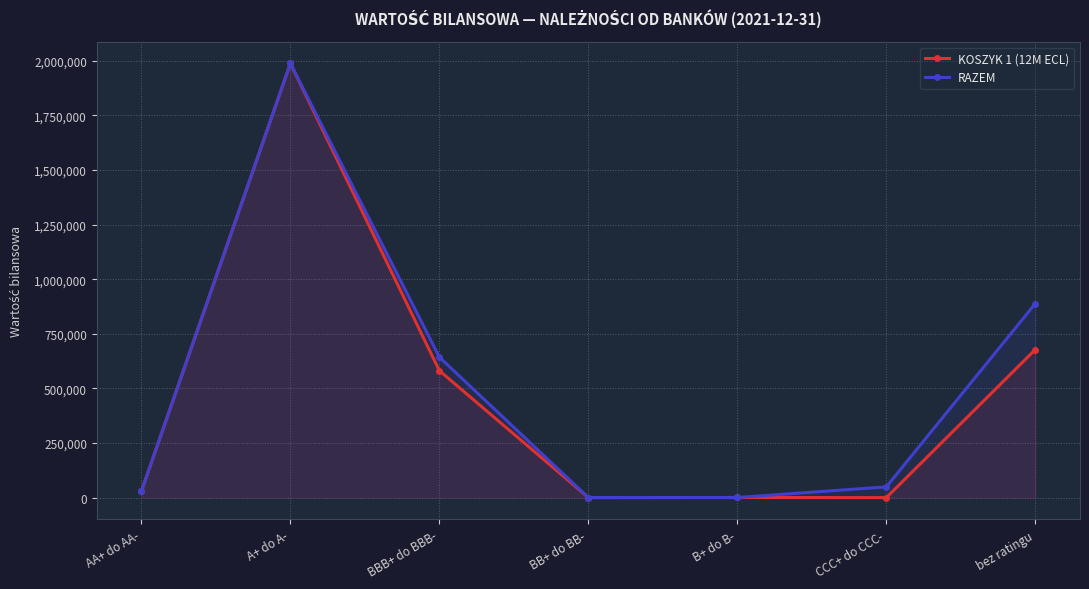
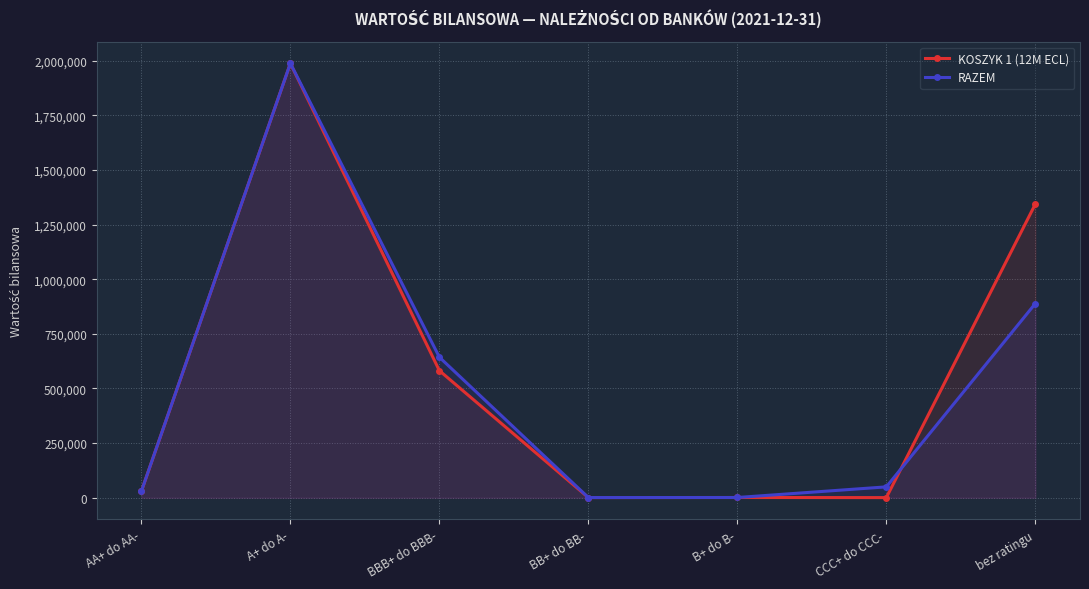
  {
    "KOSZYK 1 (12M ECL)": {
      "BBB+ do BBB-": "580,000",
      "CCC+ do CCC-": "0",
-     "bez ratingu": "680,000"
+     "bez ratingu": "1,340,000"
    },
    "RAZEM": {
      "BBB+ do BBB-": "640,000",
      "CCC+ do CCC-": "50,000",
      "bez ratingu": "890,000"
    }
  }
